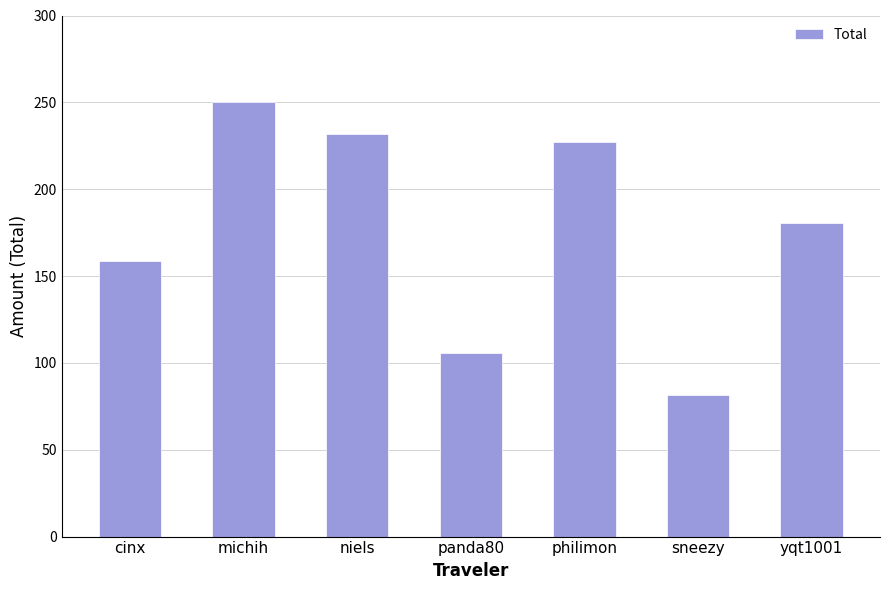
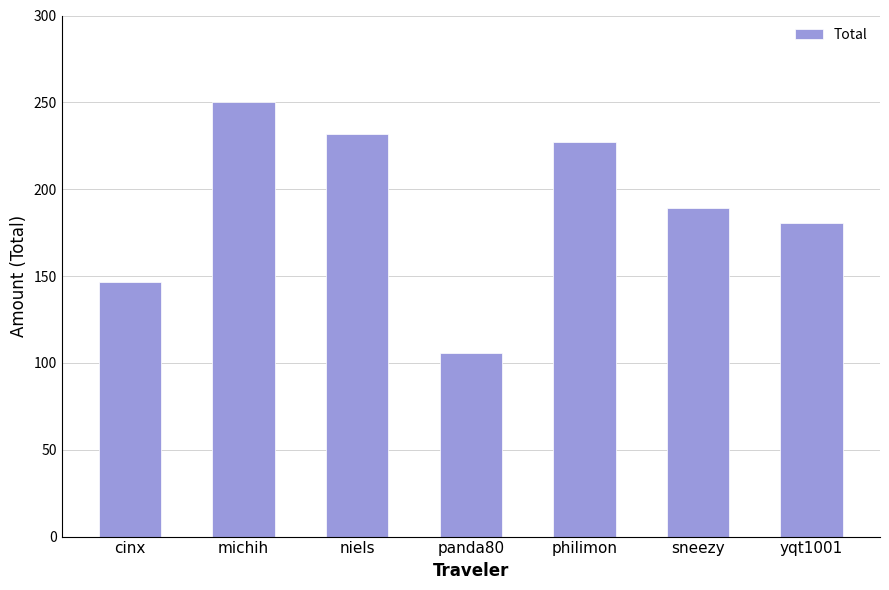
  {
-   "cinx": 159,
+   "cinx": 147,
    "michih": 250,
    "niels": 232,
    "panda80": 106,
    "philimon": 227,
-   "sneezy": 82,
+   "sneezy": 189,
    "yqt1001": 181
  }
